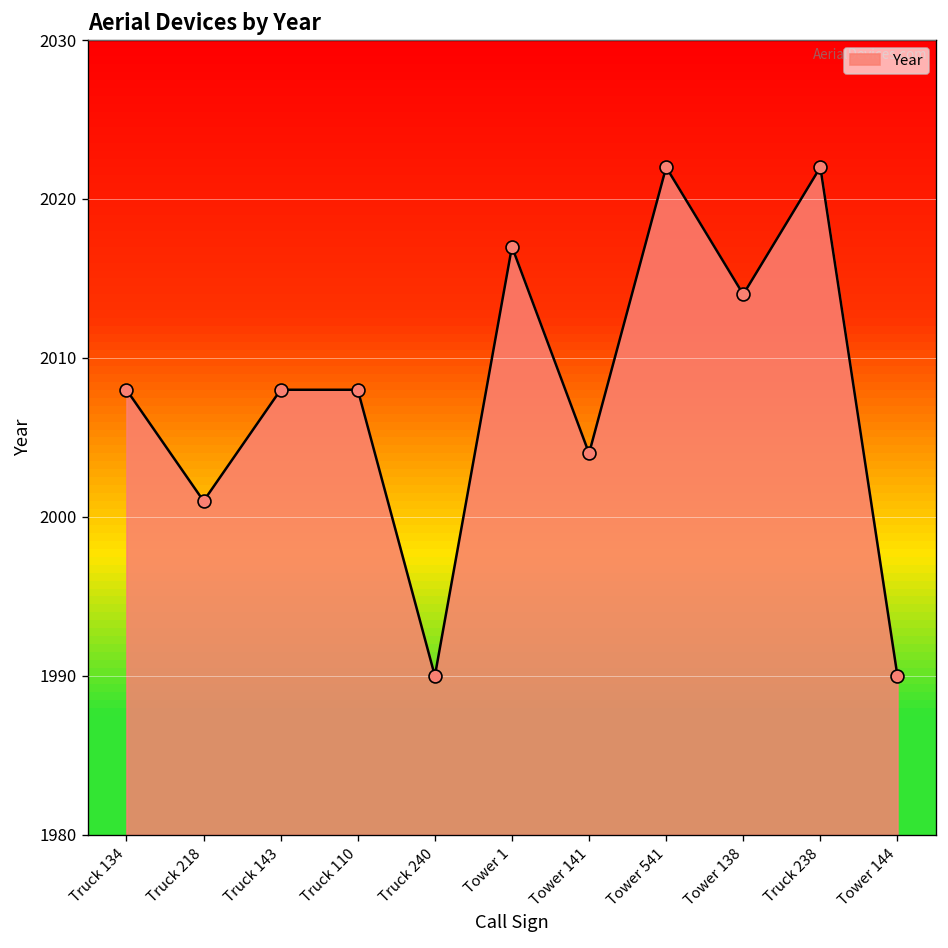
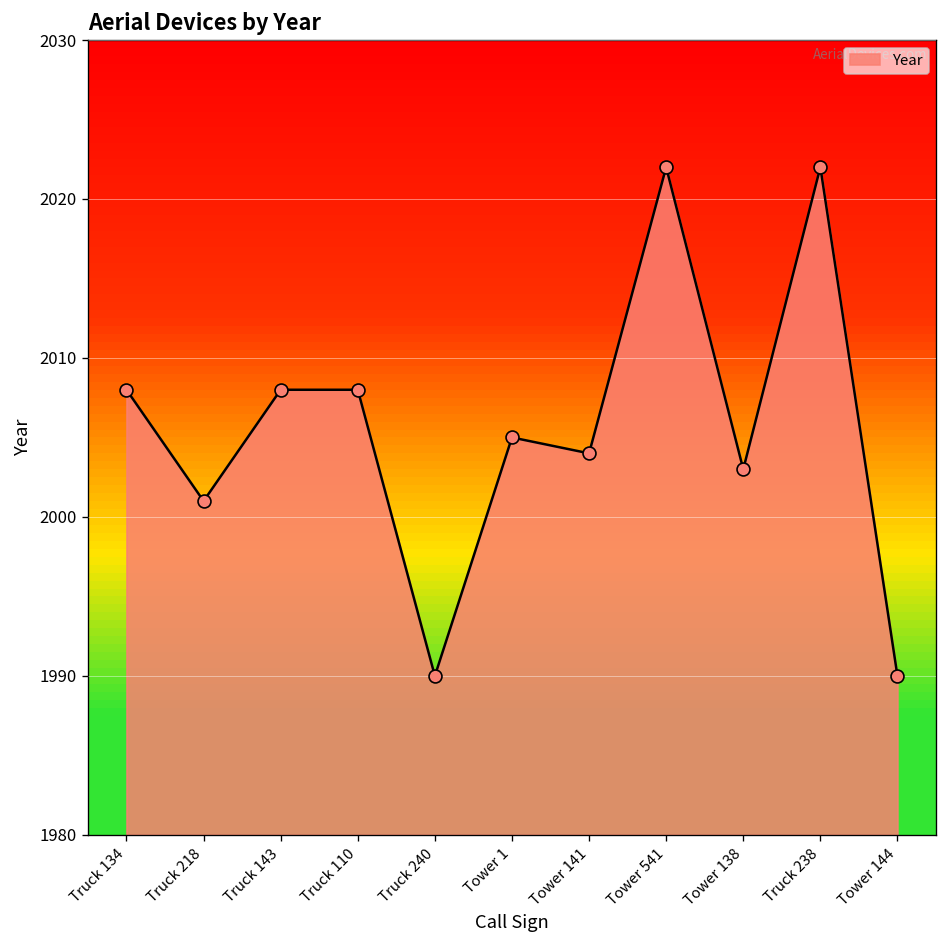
  {
    "Truck 134": 2008,
    "Truck 218": 2001,
    "Truck 143": 2008,
    "Truck 110": 2008,
    "Truck 240": 1990,
-   "Tower 1": 2017,
+   "Tower 1": 2005,
    "Tower 141": 2004,
    "Tower 541": 2022,
-   "Tower 138": 2014,
+   "Tower 138": 2003,
    "Truck 238": 2022,
    "Tower 144": 1990
  }
